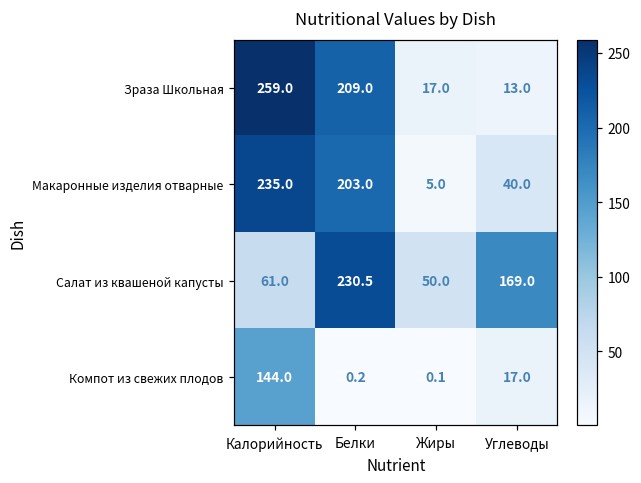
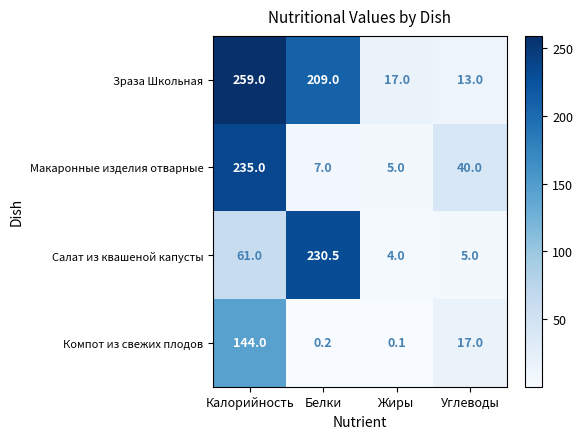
  {
    "Зраза Школьная": {
      "Калорийность": 259.0,
      "Белки": 209.0,
      "Жиры": 17.0,
      "Углеводы": 13.0
    },
    "Макаронные изделия отварные": {
      "Калорийность": 235.0,
-     "Белки": 203.0,
+     "Белки": 7.0,
      "Жиры": 5.0,
      "Углеводы": 40.0
    },
    "Салат из квашеной капусты": {
      "Калорийность": 61.0,
      "Белки": 230.5,
-     "Жиры": 50.0,
-     "Углеводы": 169.0
+     "Жиры": 4.0,
+     "Углеводы": 5.0
    },
    "Компот из свежих плодов": {
      "Калорийность": 144.0,
      "Белки": 0.2,
      "Жиры": 0.1,
      "Углеводы": 17.0
    }
  }
